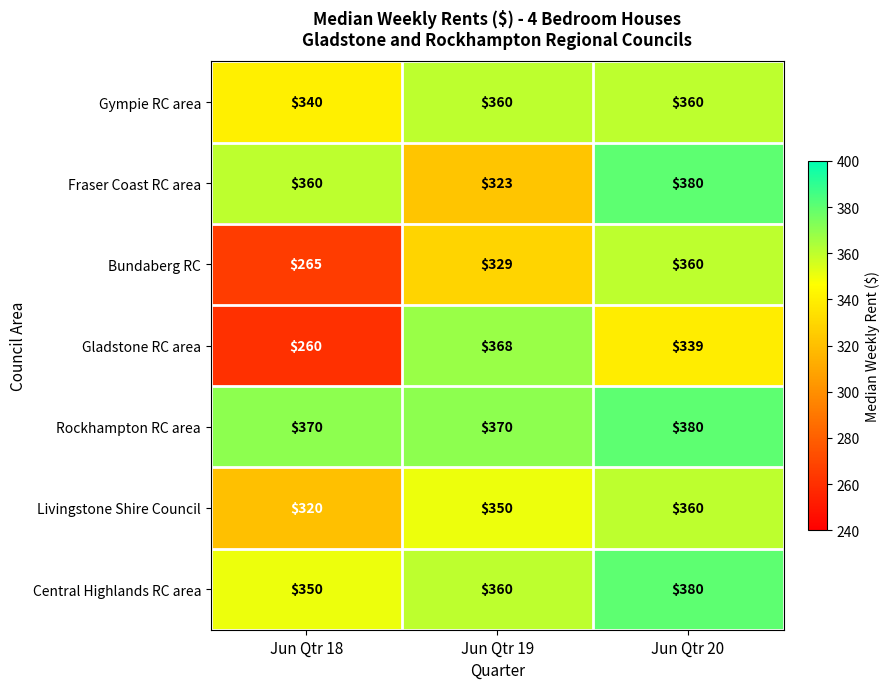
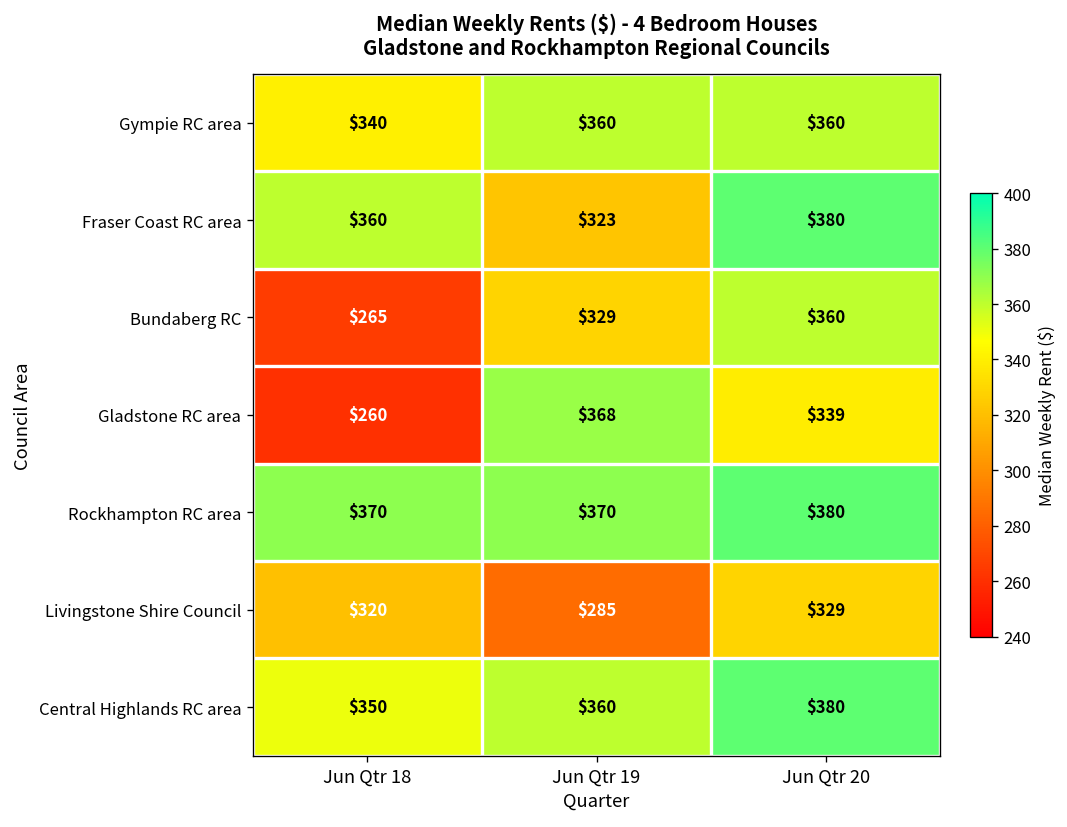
  {
    "Gympie RC area": {
      "Jun Qtr 18": "$340",
      "Jun Qtr 19": "$360",
      "Jun Qtr 20": "$360"
    },
    "Fraser Coast RC area": {
      "Jun Qtr 18": "$360",
      "Jun Qtr 19": "$323",
      "Jun Qtr 20": "$380"
    },
    "Bundaberg RC": {
      "Jun Qtr 18": "$265",
      "Jun Qtr 19": "$329",
      "Jun Qtr 20": "$360"
    },
    "Gladstone RC area": {
      "Jun Qtr 18": "$260",
      "Jun Qtr 19": "$368",
      "Jun Qtr 20": "$339"
    },
    "Rockhampton RC area": {
      "Jun Qtr 18": "$370",
      "Jun Qtr 19": "$370",
      "Jun Qtr 20": "$380"
    },
    "Livingstone Shire Council": {
      "Jun Qtr 18": "$320",
-     "Jun Qtr 19": "$350",
-     "Jun Qtr 20": "$360"
+     "Jun Qtr 19": "$285",
+     "Jun Qtr 20": "$329"
    },
    "Central Highlands RC area": {
      "Jun Qtr 18": "$350",
      "Jun Qtr 19": "$360",
      "Jun Qtr 20": "$380"
    }
  }
